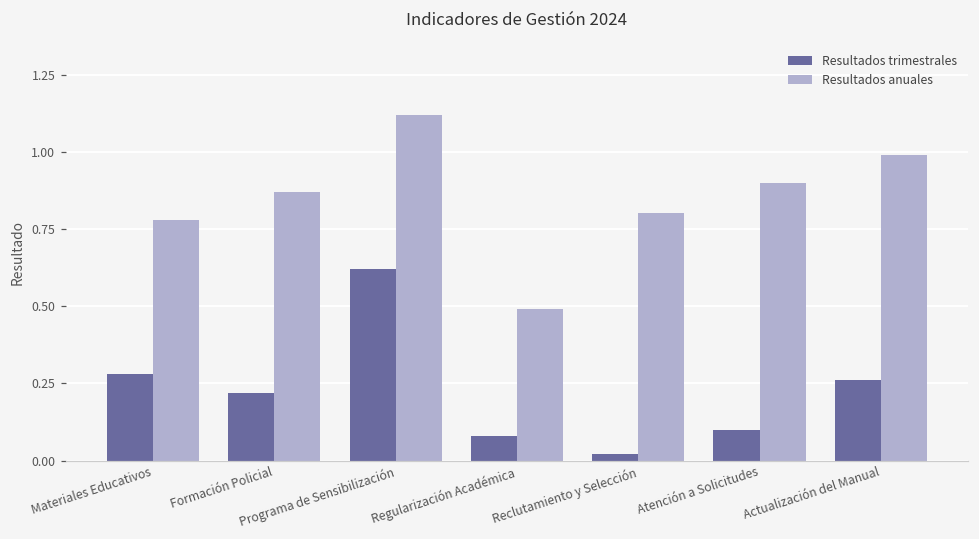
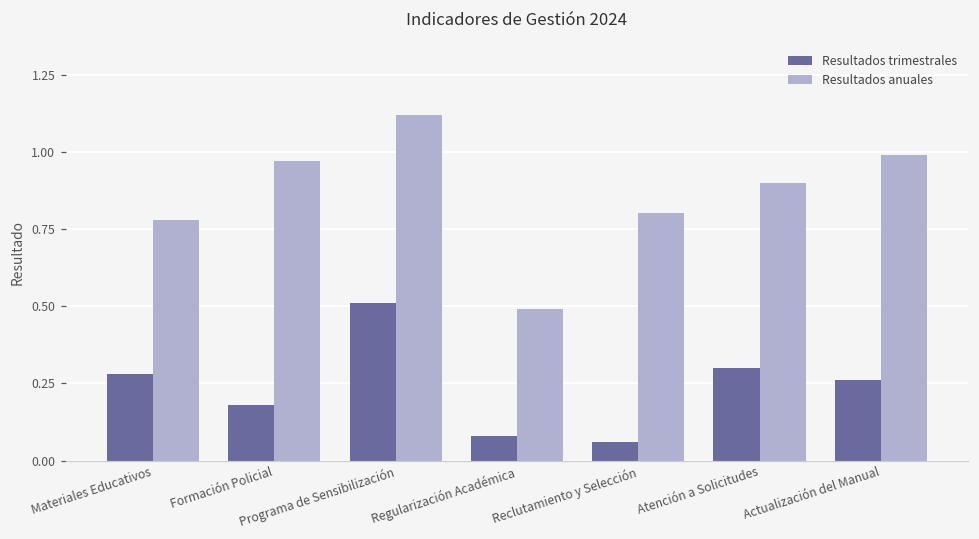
  {
    "Resultados trimestrales": {
      "Materiales Educativos": 0.28,
-     "Formación Policial": 0.22,
-     "Programa de Sensibilización": 0.62,
+     "Formación Policial": 0.18,
+     "Programa de Sensibilización": 0.51,
      "Regularización Académica": 0.08,
-     "Reclutamiento y Selección": 0.02,
-     "Atención a Solicitudes": 0.1,
+     "Reclutamiento y Selección": 0.06,
+     "Atención a Solicitudes": 0.3,
      "Actualización del Manual": 0.26
    },
    "Resultados anuales": {
      "Materiales Educativos": 0.78,
-     "Formación Policial": 0.87,
+     "Formación Policial": 0.97,
      "Programa de Sensibilización": 1.12,
      "Regularización Académica": 0.49,
      "Reclutamiento y Selección": 0.80,
      "Atención a Solicitudes": 0.90,
      "Actualización del Manual": 0.99
    }
  }
